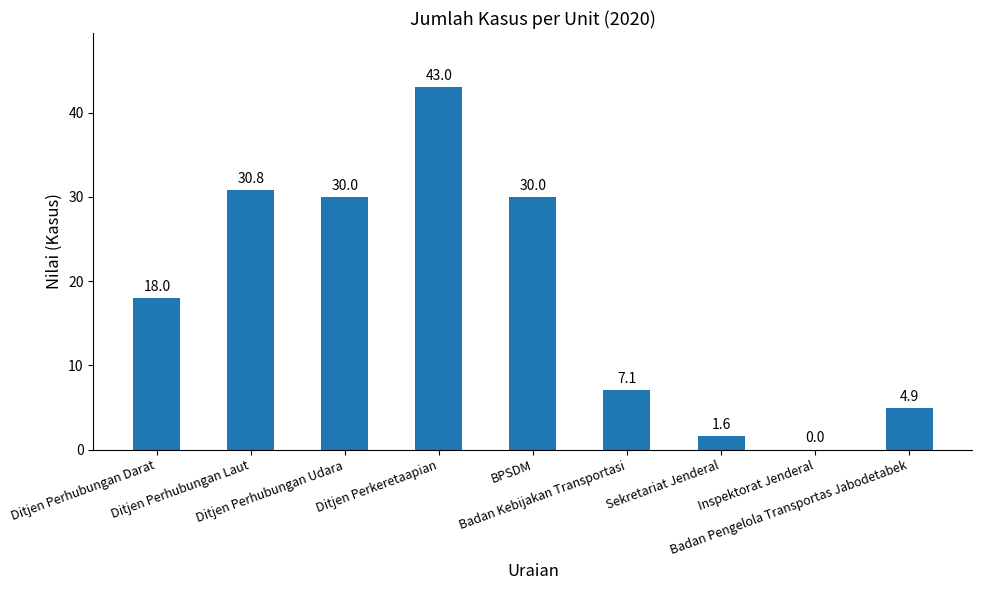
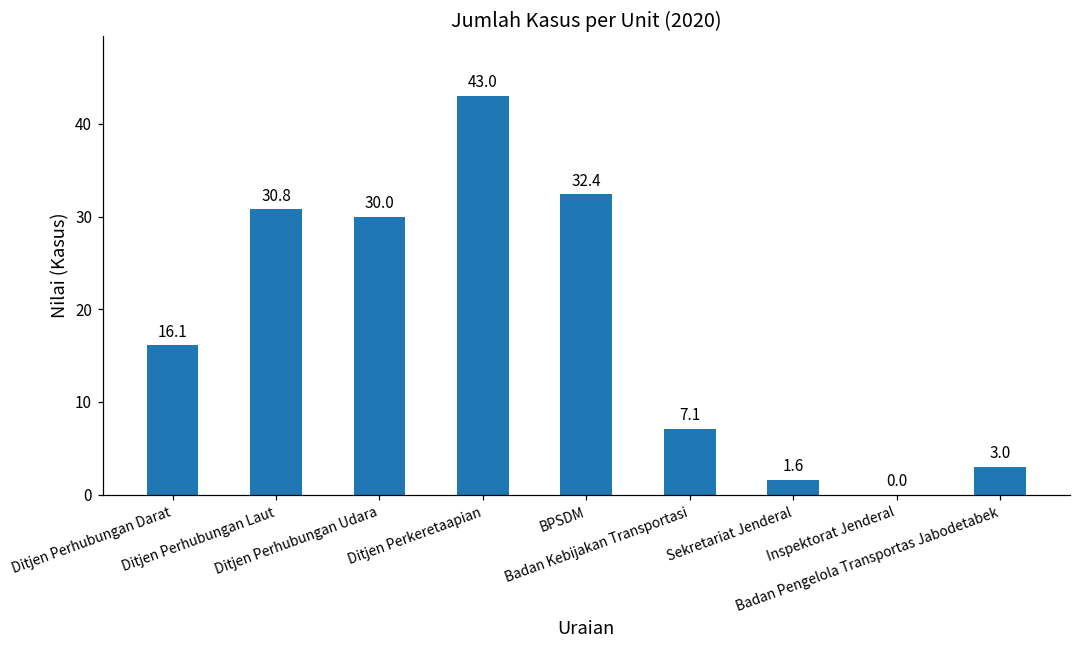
  {
-   "Ditjen Perhubungan Darat": 18.0,
+   "Ditjen Perhubungan Darat": 16.1,
    "Ditjen Perhubungan Laut": 30.8,
    "Ditjen Perhubungan Udara": 30.0,
    "Ditjen Perkeretaapian": 43.0,
-   "BPSDM": 30.0,
+   "BPSDM": 32.4,
    "Badan Kebijakan Transportasi": 7.1,
    "Sekretariat Jenderal": 1.6,
    "Inspektorat Jenderal": 0.0,
-   "Badan Pengelola Transportas Jabodetabek": 4.9
+   "Badan Pengelola Transportas Jabodetabek": 3.0
  }
